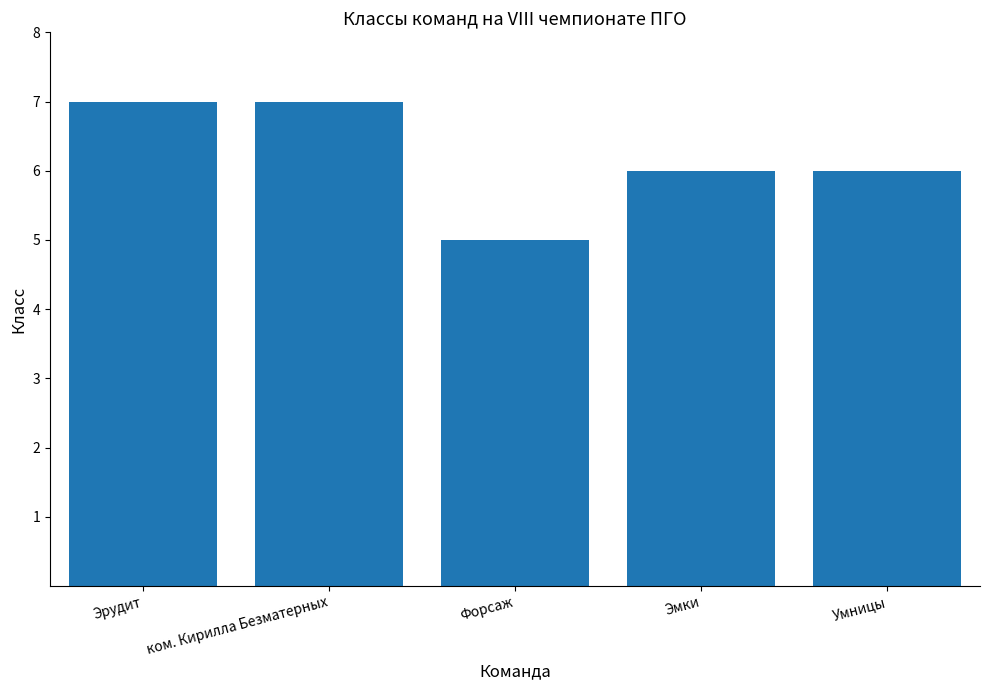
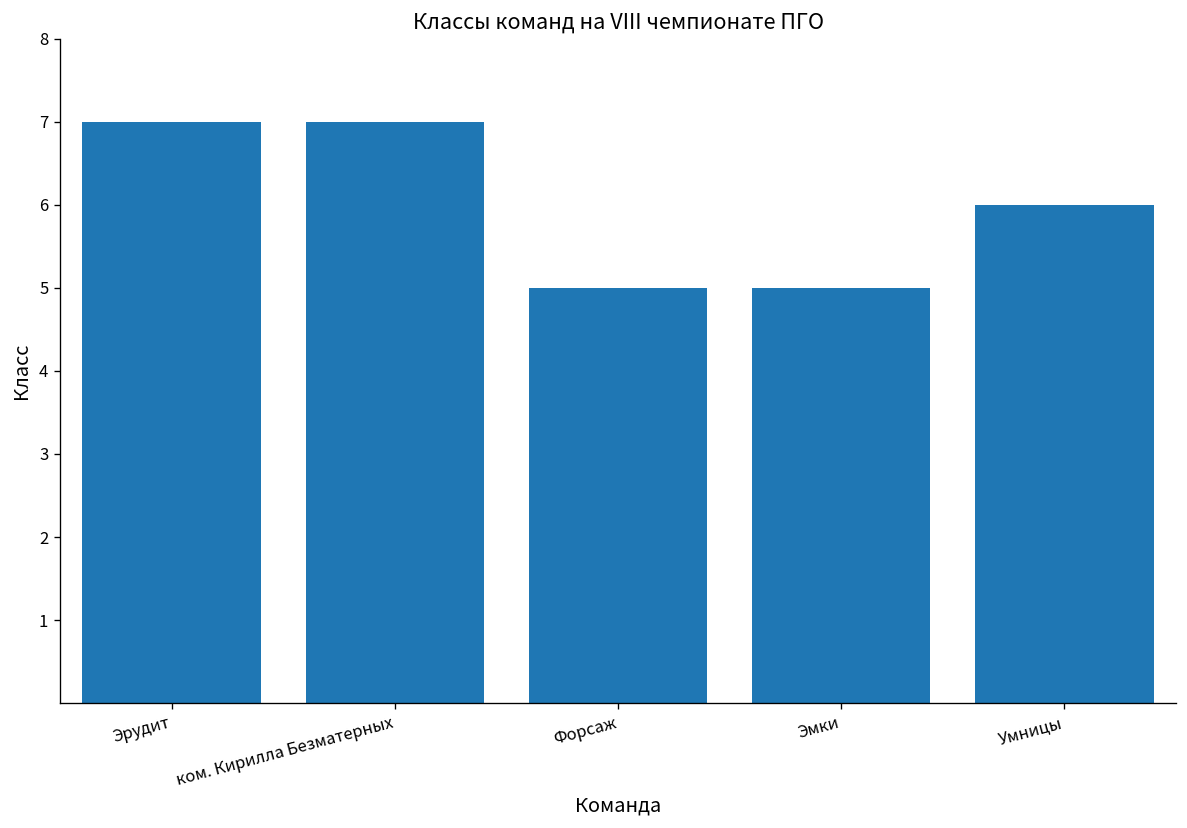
  {
    "Эрудит": 7,
    "ком. Кирилла Безматерных": 7,
    "Форсаж": 5,
-   "Эмки": 6,
+   "Эмки": 5,
    "Умницы": 6
  }
